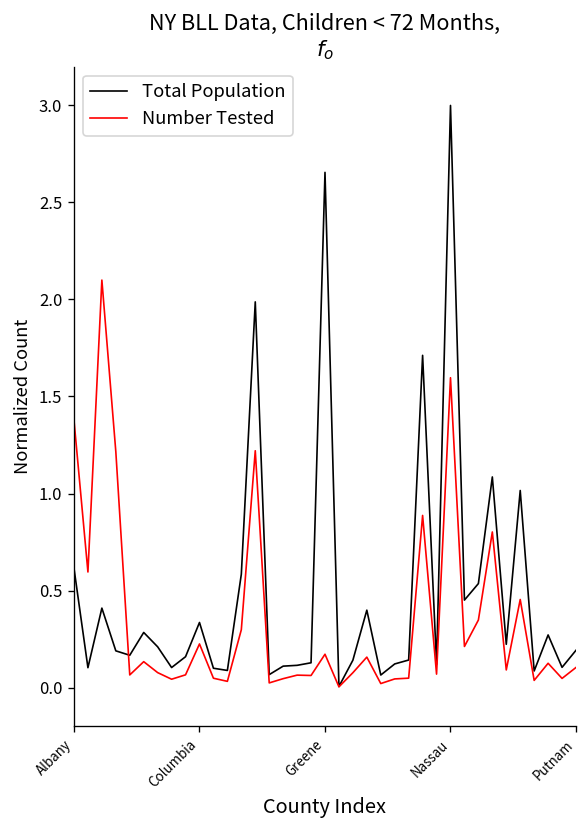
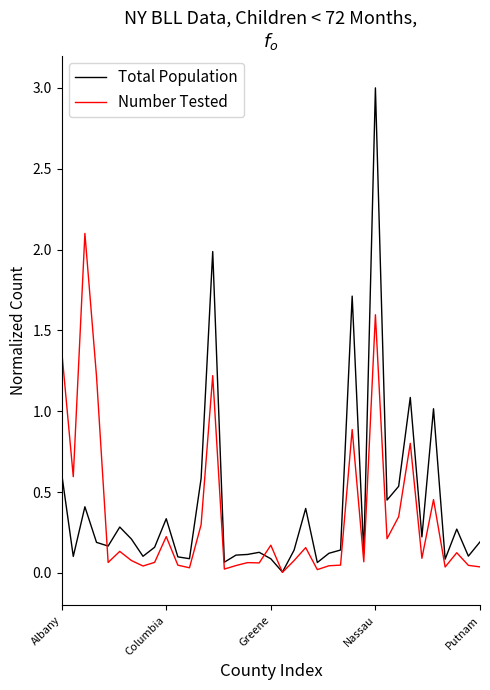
  {
    "Total Population": {
      "Albany": 0.61,
      "Columbia": 0.34,
-     "Greene": 2.66,
+     "Greene": 0.09,
      "Nassau": 3.00,
      "Putnam": 0.19
    },
    "Number Tested": {
      "Albany": 1.38,
      "Columbia": 0.22,
      "Greene": 0.17,
      "Nassau": 1.60,
-     "Putnam": 0.10
+     "Putnam": 0.04
    }
  }
